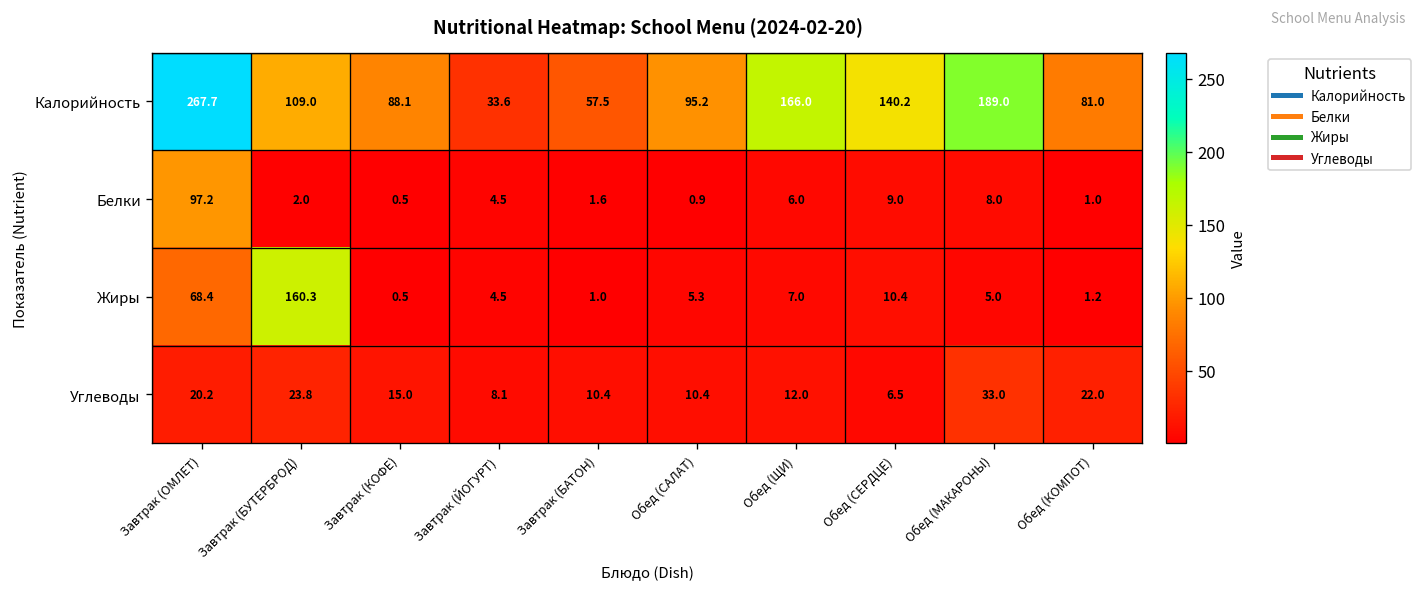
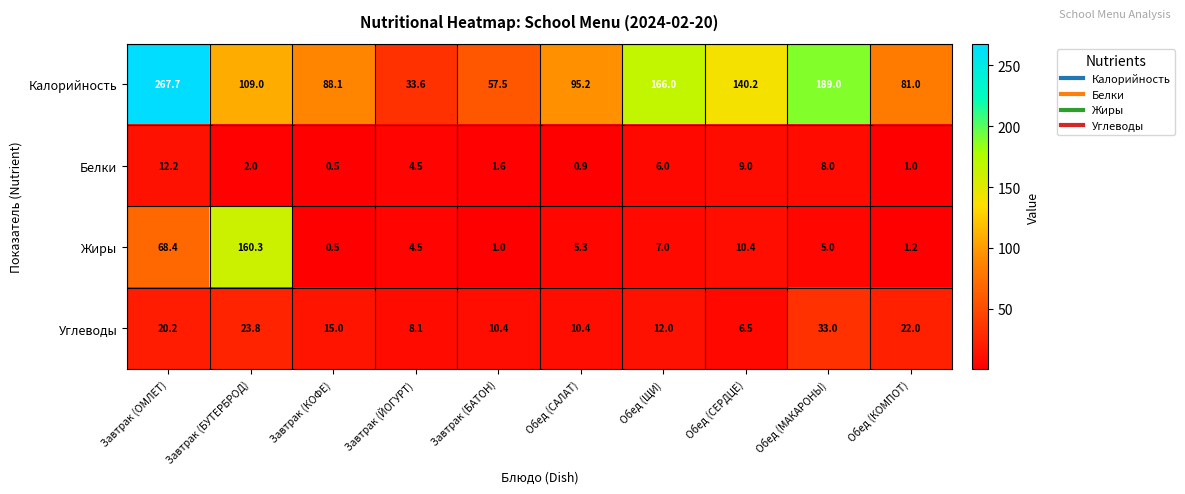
  {
    "Калорийность": {
      "Завтрак (ОМЛЕТ)": 267.7,
      "Завтрак (БУТЕРБРОД)": 109.0,
      "Завтрак (КОФЕ)": 88.1,
      "Завтрак (ЙОГУРТ)": 33.6,
      "Завтрак (БАТОН)": 57.5,
      "Обед (САЛАТ)": 95.2,
      "Обед (ЩИ)": 166.0,
      "Обед (СЕРДЦЕ)": 140.2,
      "Обед (МАКАРОНЫ)": 189.0,
      "Обед (КОМПОТ)": 81.0
    },
    "Белки": {
-     "Завтрак (ОМЛЕТ)": 97.2,
+     "Завтрак (ОМЛЕТ)": 12.2,
      "Завтрак (БУТЕРБРОД)": 2.0,
      "Завтрак (КОФЕ)": 0.5,
      "Завтрак (ЙОГУРТ)": 4.5,
      "Завтрак (БАТОН)": 1.6,
      "Обед (САЛАТ)": 0.9,
      "Обед (ЩИ)": 6.0,
      "Обед (СЕРДЦЕ)": 9.0,
      "Обед (МАКАРОНЫ)": 8.0,
      "Обед (КОМПОТ)": 1.0
    },
    "Жиры": {
      "Завтрак (ОМЛЕТ)": 68.4,
      "Завтрак (БУТЕРБРОД)": 160.3,
      "Завтрак (КОФЕ)": 0.5,
      "Завтрак (ЙОГУРТ)": 4.5,
      "Завтрак (БАТОН)": 1.0,
      "Обед (САЛАТ)": 5.3,
      "Обед (ЩИ)": 7.0,
      "Обед (СЕРДЦЕ)": 10.4,
      "Обед (МАКАРОНЫ)": 5.0,
      "Обед (КОМПОТ)": 1.2
    },
    "Углеводы": {
      "Завтрак (ОМЛЕТ)": 20.2,
      "Завтрак (БУТЕРБРОД)": 23.8,
      "Завтрак (КОФЕ)": 15.0,
      "Завтрак (ЙОГУРТ)": 8.1,
      "Завтрак (БАТОН)": 10.4,
      "Обед (САЛАТ)": 10.4,
      "Обед (ЩИ)": 12.0,
      "Обед (СЕРДЦЕ)": 6.5,
      "Обед (МАКАРОНЫ)": 33.0,
      "Обед (КОМПОТ)": 22.0
    }
  }
